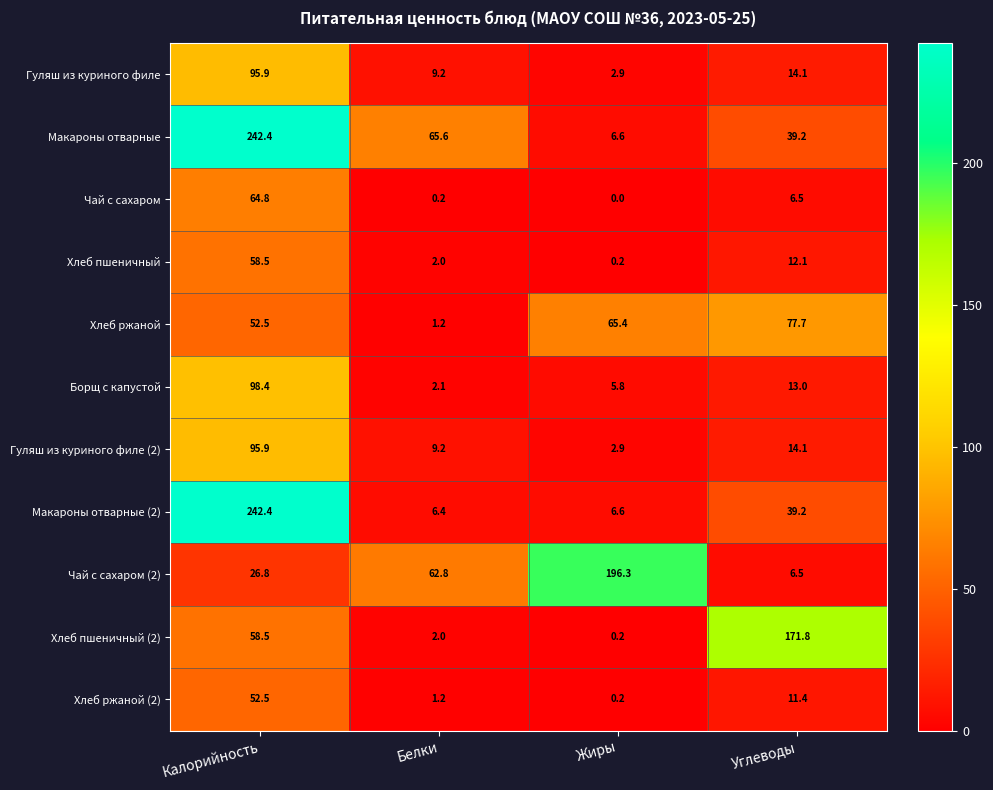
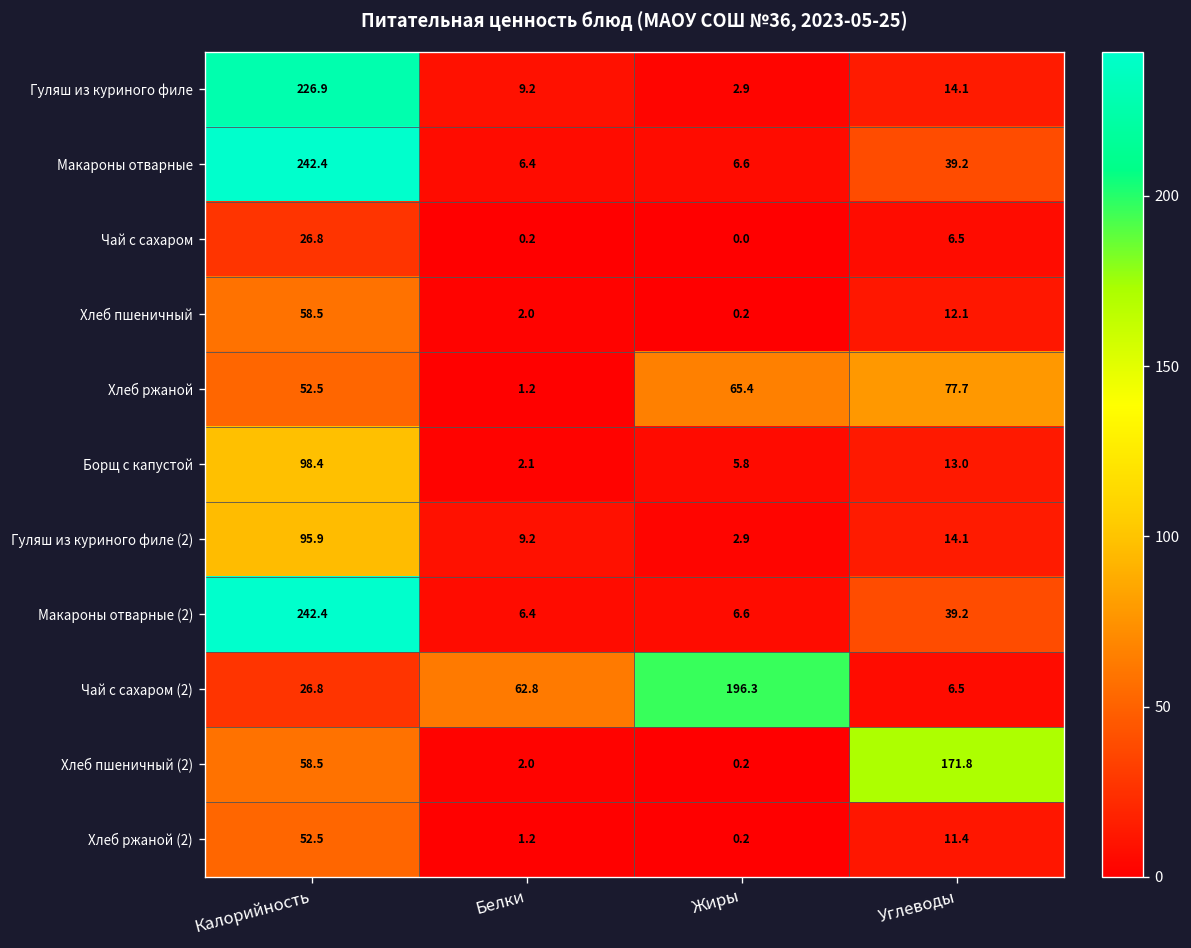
  {
    "Гуляш из куриного филе": {
-     "Калорийность": 95.9,
+     "Калорийность": 226.9,
      "Белки": 9.2,
      "Жиры": 2.9,
      "Углеводы": 14.1
    },
    "Макароны отварные": {
      "Калорийность": 242.4,
-     "Белки": 65.6,
+     "Белки": 6.4,
      "Жиры": 6.6,
      "Углеводы": 39.2
    },
    "Чай с сахаром": {
-     "Калорийность": 64.8,
+     "Калорийность": 26.8,
      "Белки": 0.2,
      "Жиры": 0.0,
      "Углеводы": 6.5
    },
    "Хлеб пшеничный": {
      "Калорийность": 58.5,
      "Белки": 2.0,
      "Жиры": 0.2,
      "Углеводы": 12.1
    },
    "Хлеб ржаной": {
      "Калорийность": 52.5,
      "Белки": 1.2,
      "Жиры": 65.4,
      "Углеводы": 77.7
    },
    "Борщ с капустой": {
      "Калорийность": 98.4,
      "Белки": 2.1,
      "Жиры": 5.8,
      "Углеводы": 13.0
    },
    "Гуляш из куриного филе (2)": {
      "Калорийность": 95.9,
      "Белки": 9.2,
      "Жиры": 2.9,
      "Углеводы": 14.1
    },
    "Макароны отварные (2)": {
      "Калорийность": 242.4,
      "Белки": 6.4,
      "Жиры": 6.6,
      "Углеводы": 39.2
    },
    "Чай с сахаром (2)": {
      "Калорийность": 26.8,
      "Белки": 62.8,
      "Жиры": 196.3,
      "Углеводы": 6.5
    },
    "Хлеб пшеничный (2)": {
      "Калорийность": 58.5,
      "Белки": 2.0,
      "Жиры": 0.2,
      "Углеводы": 171.8
    },
    "Хлеб ржаной (2)": {
      "Калорийность": 52.5,
      "Белки": 1.2,
      "Жиры": 0.2,
      "Углеводы": 11.4
    }
  }
